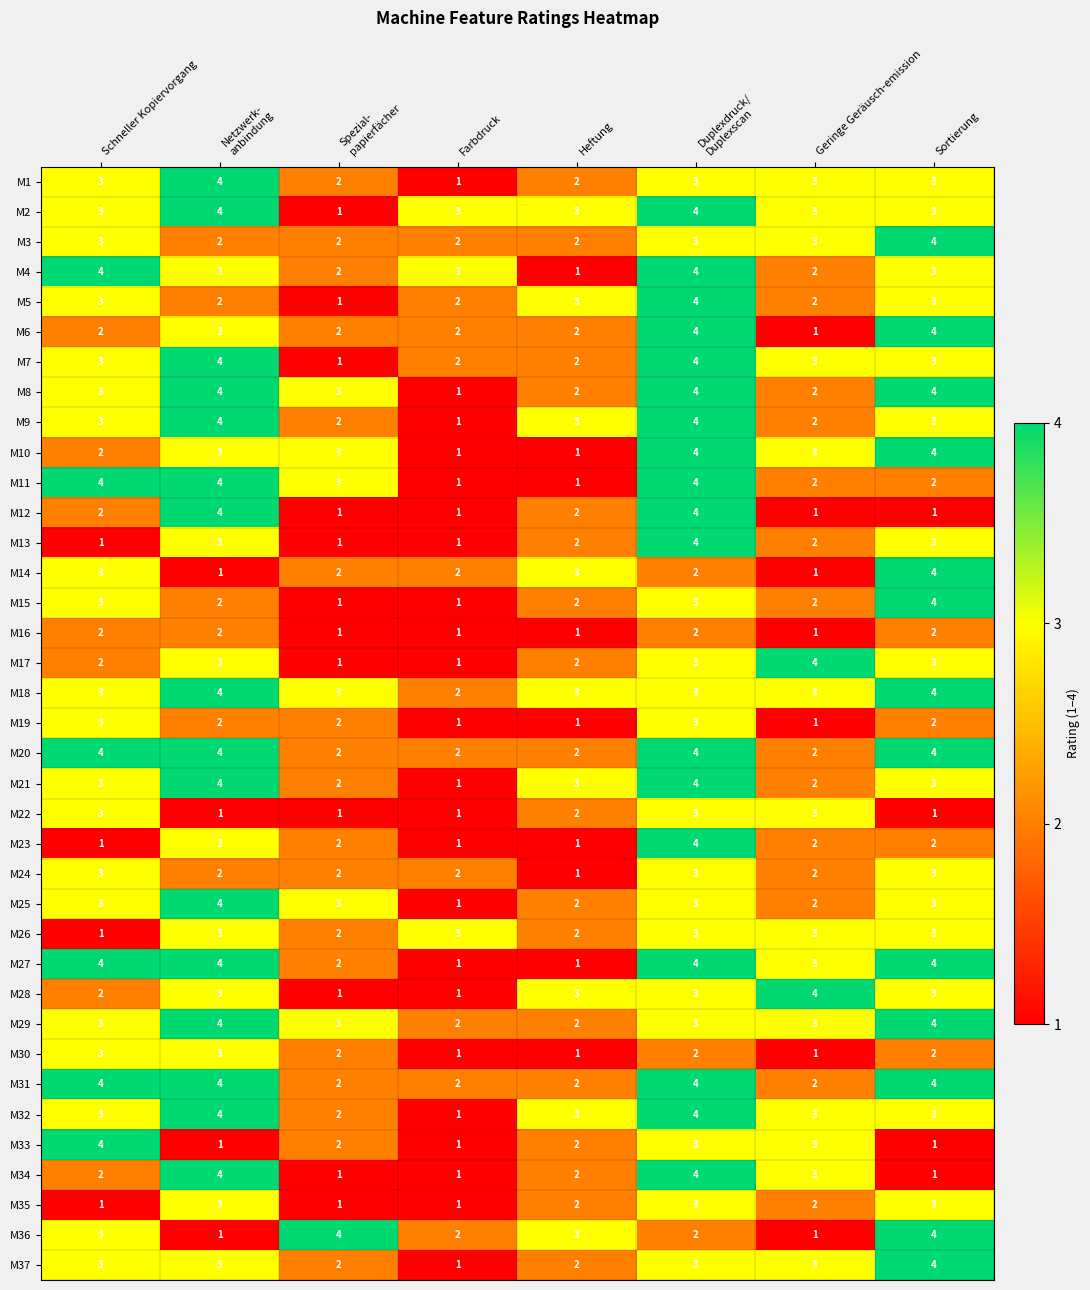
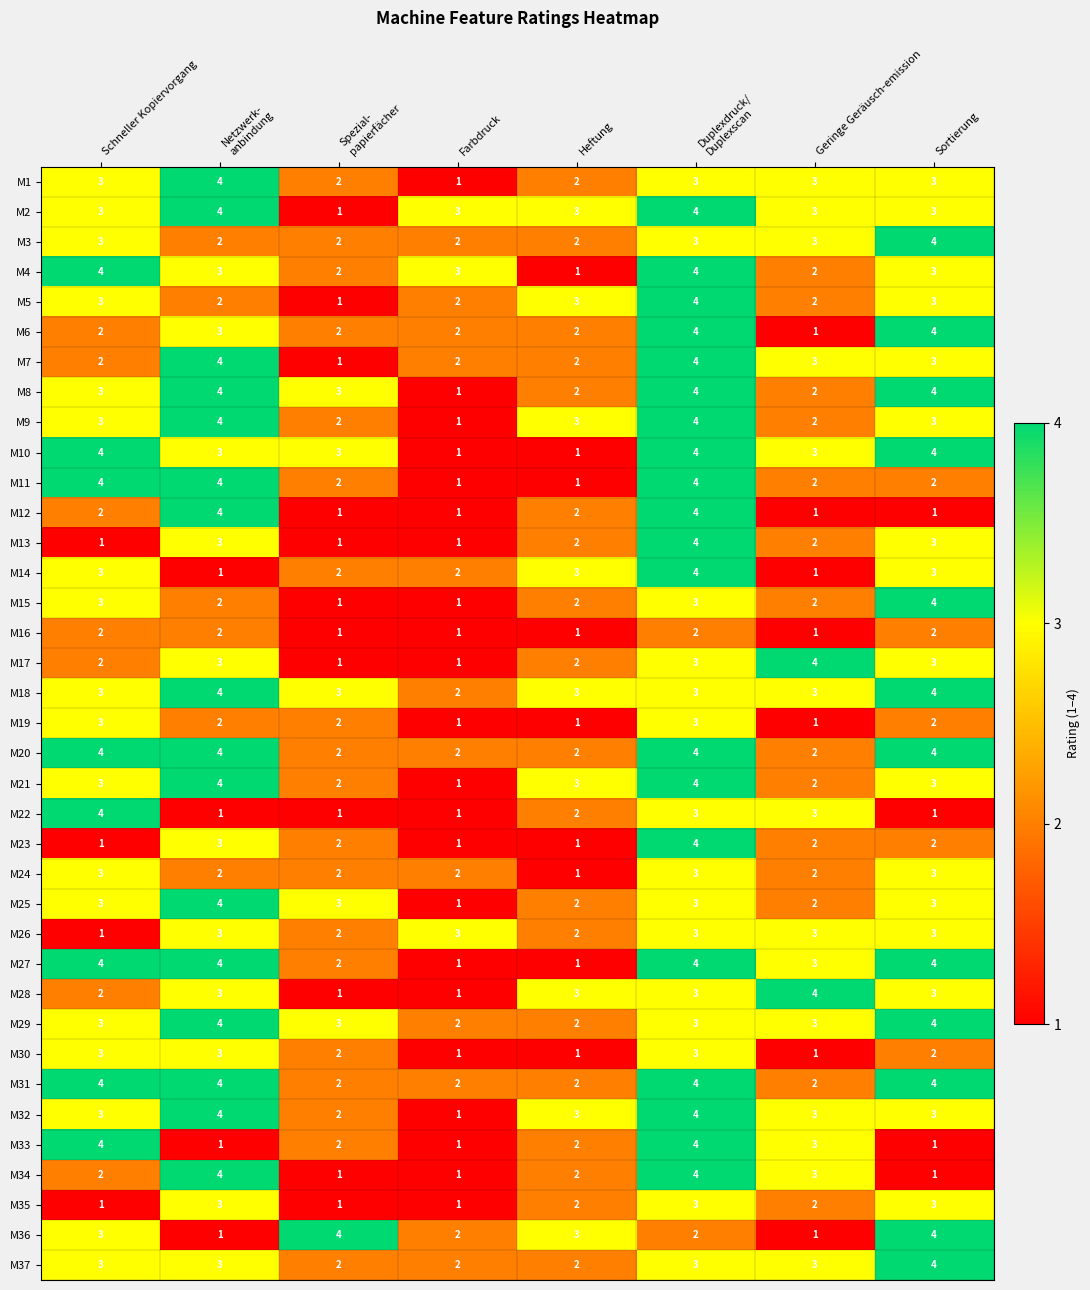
  {
    "M7": {
-     "Schneller Kopiervorgang": 3,
+     "Schneller Kopiervorgang": 2,
      "Netzwerk- anbindung": 4,
      "Spezial- papierfächer": 1,
      "Farbdruck": 2,
      "Heftung": 2,
      "Duplexdruck/ Duplexscan": 4,
      "Geringe Geräusch-emission": 3,
      "Sortierung": 3
    },
    "M10": {
-     "Schneller Kopiervorgang": 2,
+     "Schneller Kopiervorgang": 4,
      "Netzwerk- anbindung": 3,
      "Spezial- papierfächer": 3,
      "Farbdruck": 1,
      "Heftung": 1,
      "Duplexdruck/ Duplexscan": 4,
      "Geringe Geräusch-emission": 3,
      "Sortierung": 4
    },
    "M11": {
      "Schneller Kopiervorgang": 4,
      "Netzwerk- anbindung": 4,
-     "Spezial- papierfächer": 3,
+     "Spezial- papierfächer": 2,
      "Farbdruck": 1,
      "Heftung": 1,
      "Duplexdruck/ Duplexscan": 4,
      "Geringe Geräusch-emission": 2,
      "Sortierung": 2
    },
    "M14": {
      "Schneller Kopiervorgang": 3,
      "Netzwerk- anbindung": 1,
      "Spezial- papierfächer": 2,
      "Farbdruck": 2,
      "Heftung": 3,
-     "Duplexdruck/ Duplexscan": 2,
+     "Duplexdruck/ Duplexscan": 4,
      "Geringe Geräusch-emission": 1,
-     "Sortierung": 4
+     "Sortierung": 3
    },
    "M22": {
-     "Schneller Kopiervorgang": 3,
+     "Schneller Kopiervorgang": 4,
      "Netzwerk- anbindung": 1,
      "Spezial- papierfächer": 1,
      "Farbdruck": 1,
      "Heftung": 2,
      "Duplexdruck/ Duplexscan": 3,
      "Geringe Geräusch-emission": 3,
      "Sortierung": 1
    },
    "M30": {
      "Schneller Kopiervorgang": 3,
      "Netzwerk- anbindung": 3,
      "Spezial- papierfächer": 2,
      "Farbdruck": 1,
      "Heftung": 1,
-     "Duplexdruck/ Duplexscan": 2,
+     "Duplexdruck/ Duplexscan": 3,
      "Geringe Geräusch-emission": 1,
      "Sortierung": 2
    },
    "M33": {
      "Schneller Kopiervorgang": 4,
      "Netzwerk- anbindung": 1,
      "Spezial- papierfächer": 2,
      "Farbdruck": 1,
      "Heftung": 2,
-     "Duplexdruck/ Duplexscan": 3,
+     "Duplexdruck/ Duplexscan": 4,
      "Geringe Geräusch-emission": 3,
      "Sortierung": 1
    },
    "M37": {
      "Schneller Kopiervorgang": 3,
      "Netzwerk- anbindung": 3,
      "Spezial- papierfächer": 2,
-     "Farbdruck": 1,
+     "Farbdruck": 2,
      "Heftung": 2,
      "Duplexdruck/ Duplexscan": 3,
      "Geringe Geräusch-emission": 3,
      "Sortierung": 4
    }
  }
